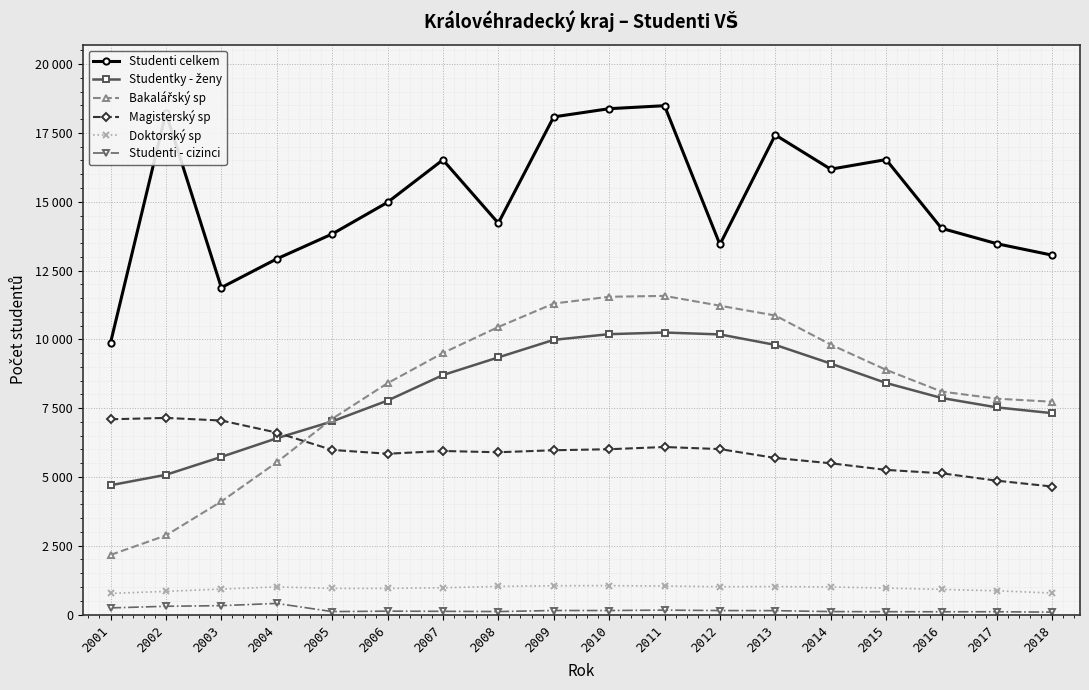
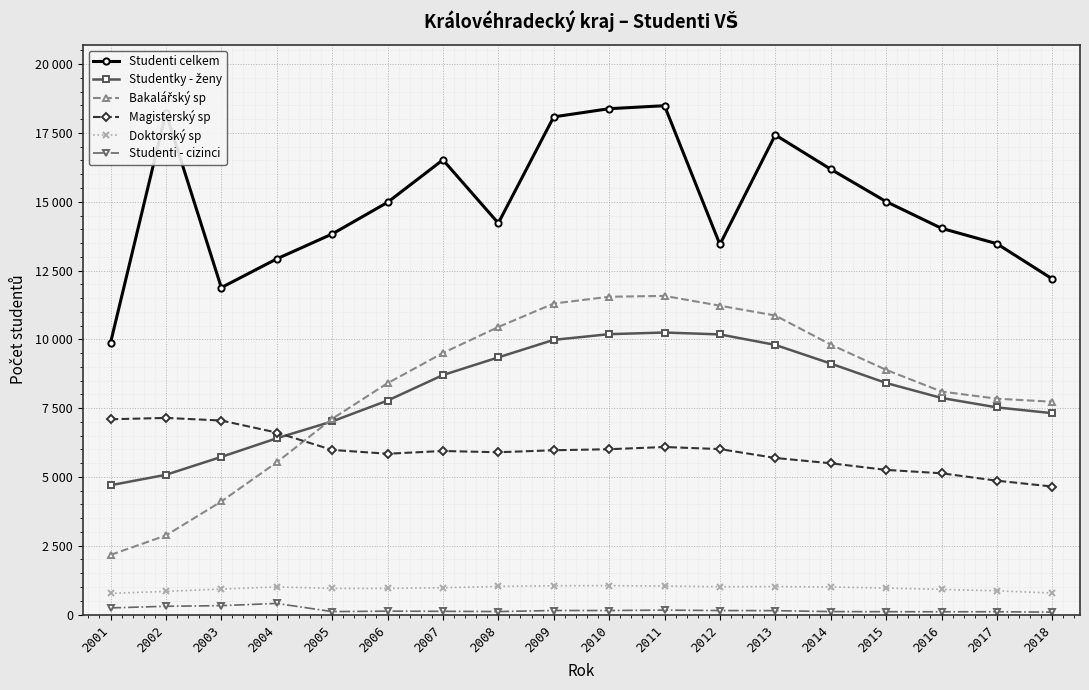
  {
    "Studenti celkem": {
      "2001": 9900,
      "2003": 11900,
      "2004": 12900,
      "2005": 13800,
      "2006": 15000,
      "2007": 16500,
      "2008": 14200,
      "2009": 18100,
      "2010": 18400,
      "2011": 18500,
      "2012": 13400,
      "2013": 17400,
      "2014": 16200,
-     "2015": 16500,
+     "2015": 15000,
      "2016": 14000,
      "2017": 13500,
-     "2018": 13100
+     "2018": 12200
    }
  }
